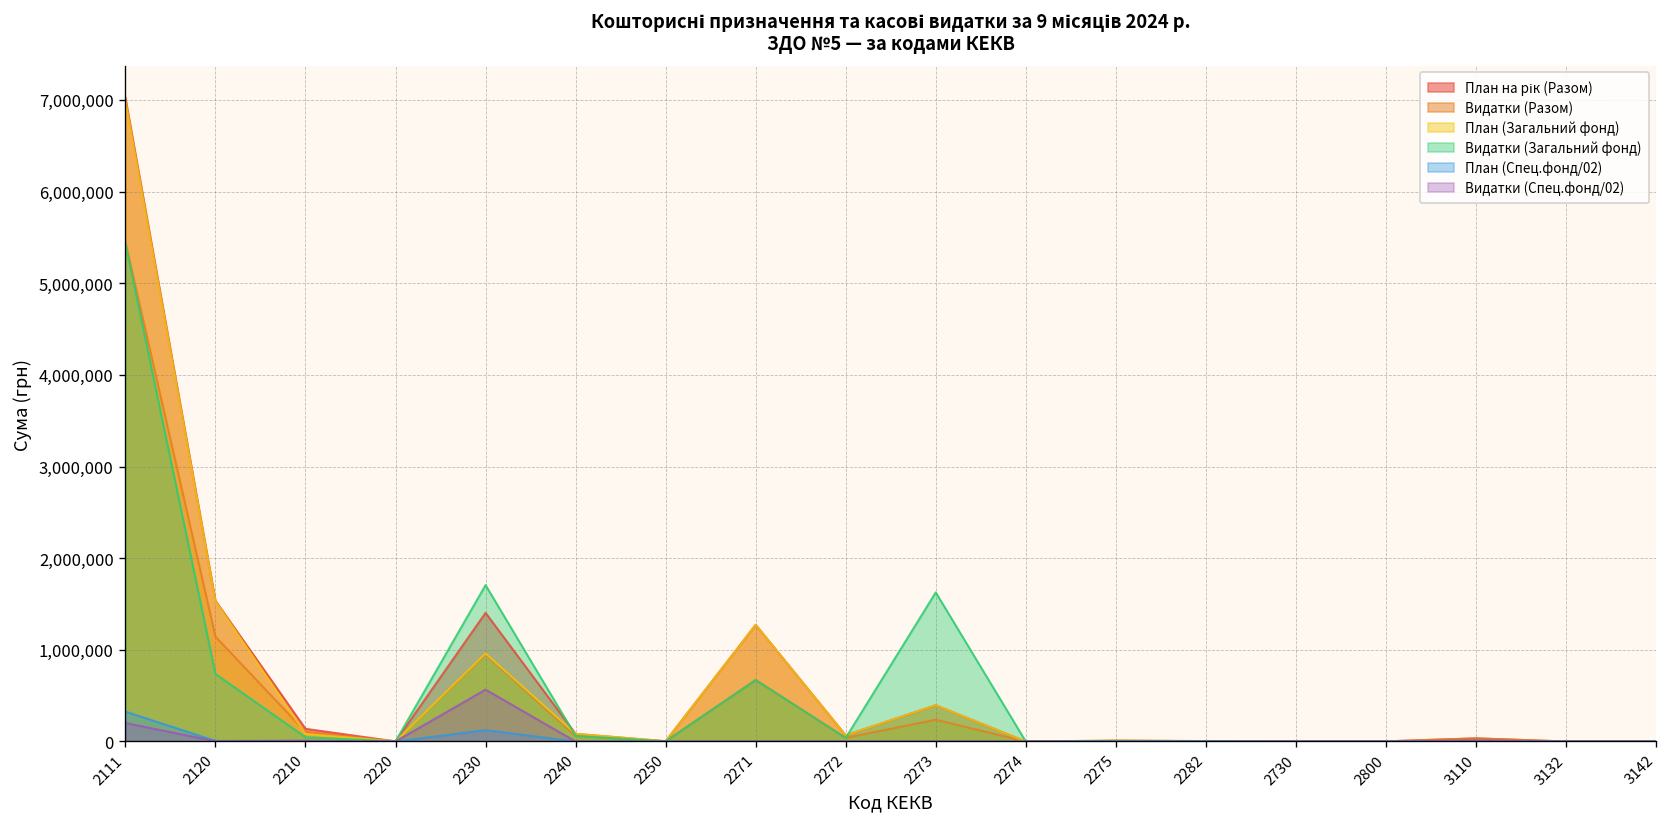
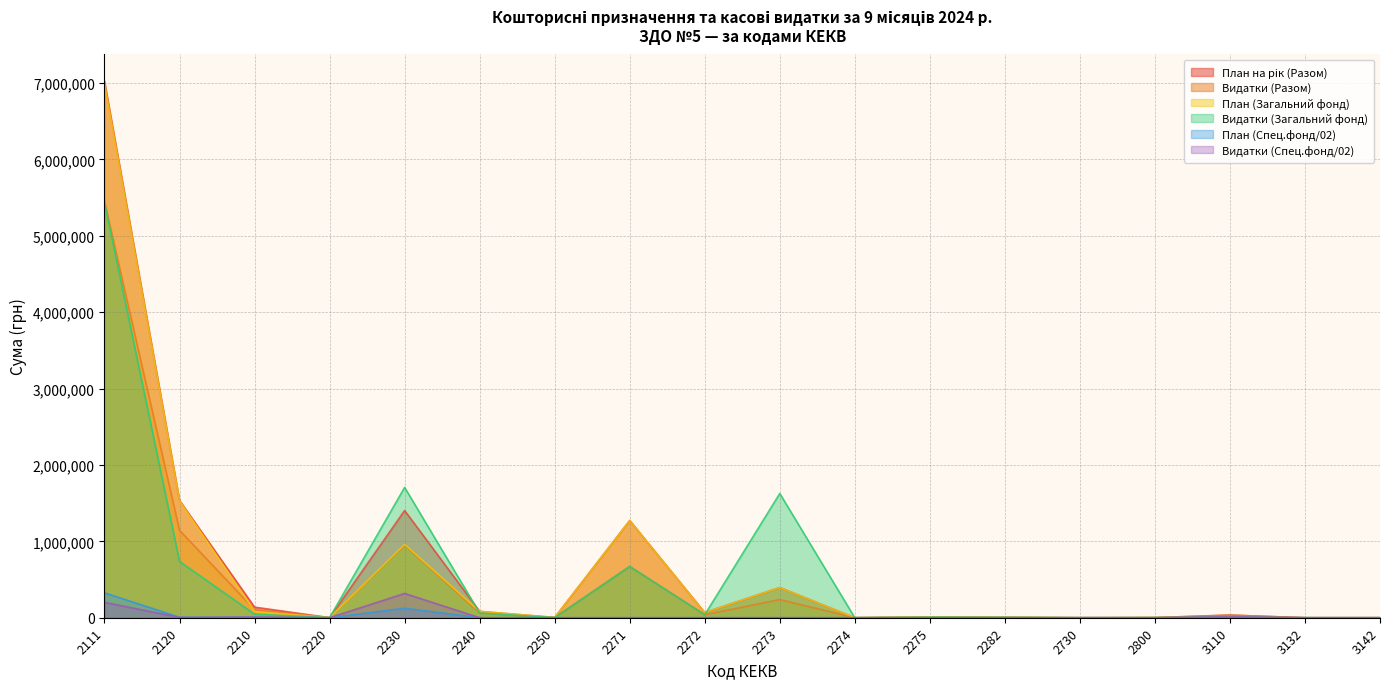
  {
    "Видатки (Загальний фонд)": {
      "2120": "700,000",
      "2210": "0",
      "2230": "1,700,000",
      "2273": "1,600,000"
    },
    "План (Спец.фонд/02)": {
      "2111": "300,000",
      "2230": "100,000"
    },
    "Видатки (Спец.фонд/02)": {
      "2111": "200,000",
-     "2230": "600,000"
+     "2230": "300,000"
    }
  }
